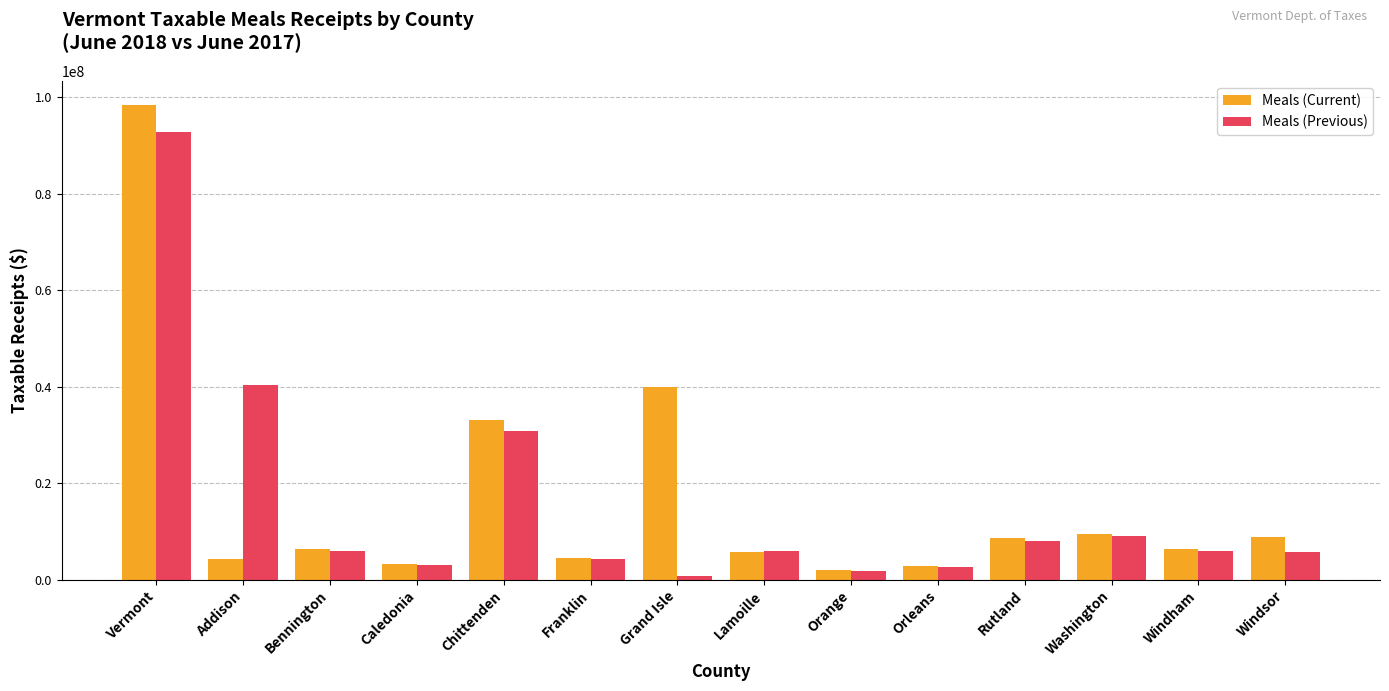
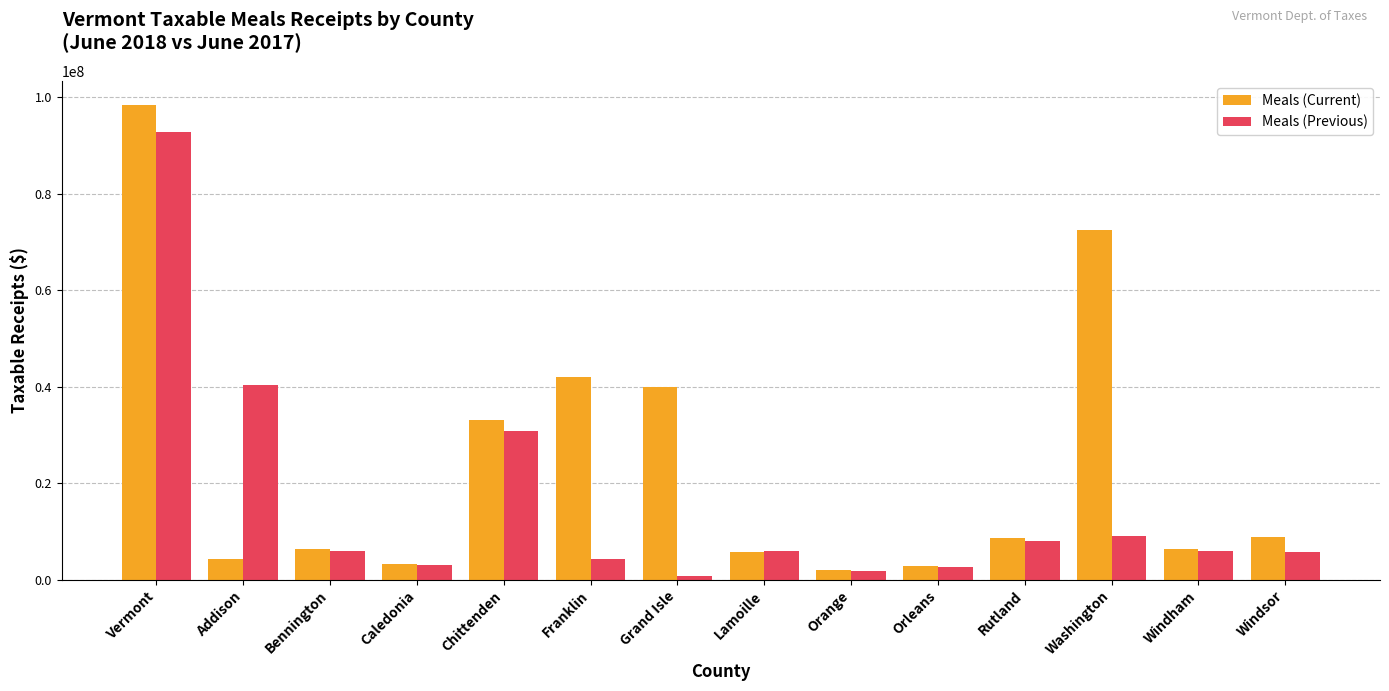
  {
    "Meals (Current)": {
      "Vermont": 98000000,
      "Addison": 4000000,
      "Bennington": 6000000,
      "Caledonia": 3000000,
      "Chittenden": 33000000,
-     "Franklin": 5000000,
+     "Franklin": 42000000,
      "Grand Isle": 40000000,
      "Lamoille": 6000000,
      "Orange": 2000000,
      "Orleans": 3000000,
      "Rutland": 9000000,
-     "Washington": 9000000,
+     "Washington": 72000000,
      "Windham": 6000000,
      "Windsor": 9000000
    },
    "Meals (Previous)": {
      "Vermont": 93000000,
      "Addison": 40000000,
      "Bennington": 6000000,
      "Caledonia": 3000000,
      "Chittenden": 31000000,
      "Franklin": 4000000,
      "Grand Isle": 1000000,
      "Lamoille": 6000000,
      "Orange": 2000000,
      "Orleans": 3000000,
      "Rutland": 8000000,
      "Washington": 9000000,
      "Windham": 6000000,
      "Windsor": 6000000
    }
  }
